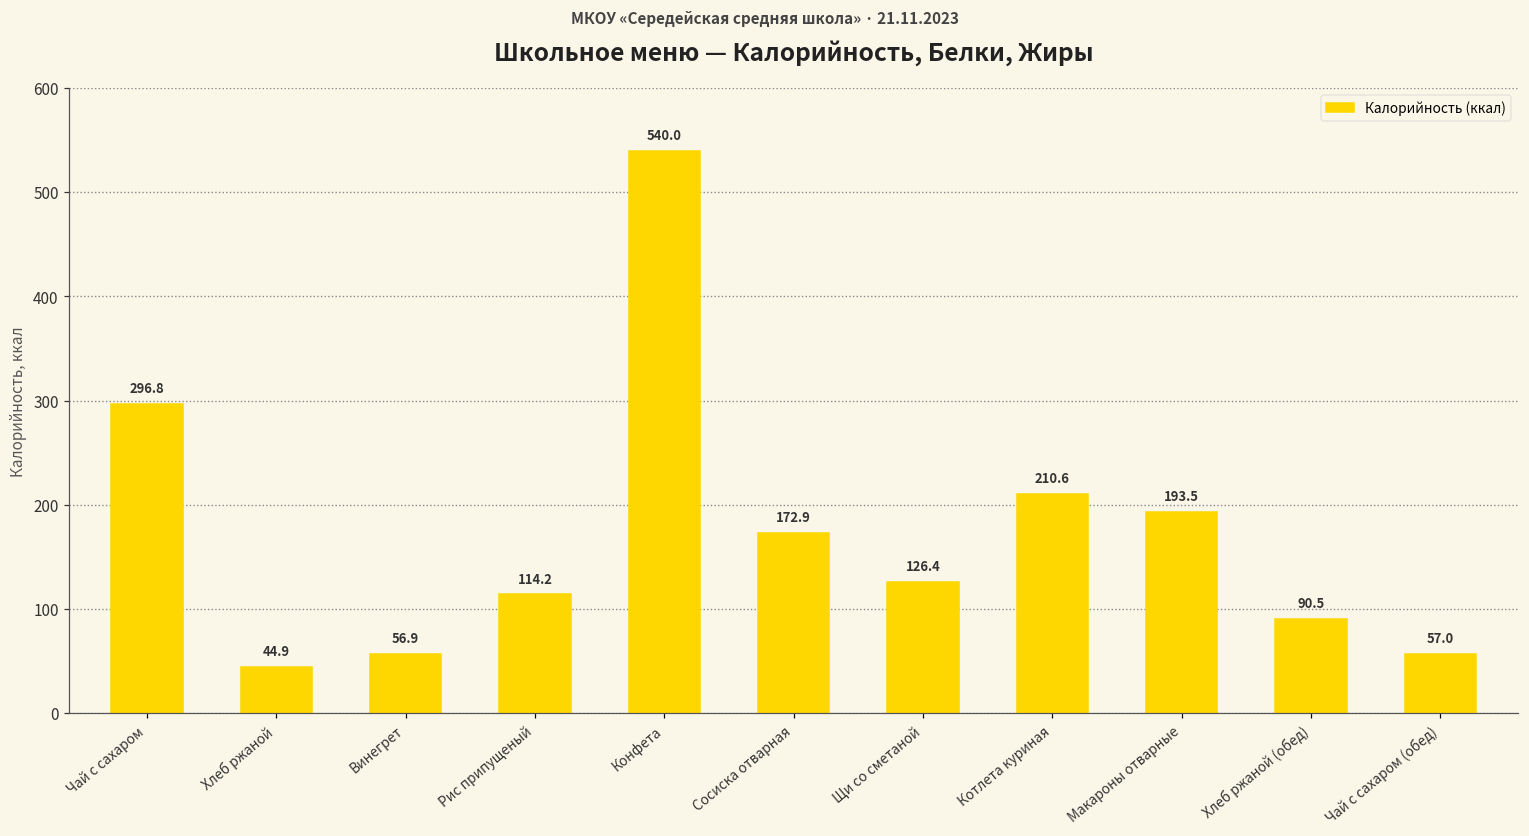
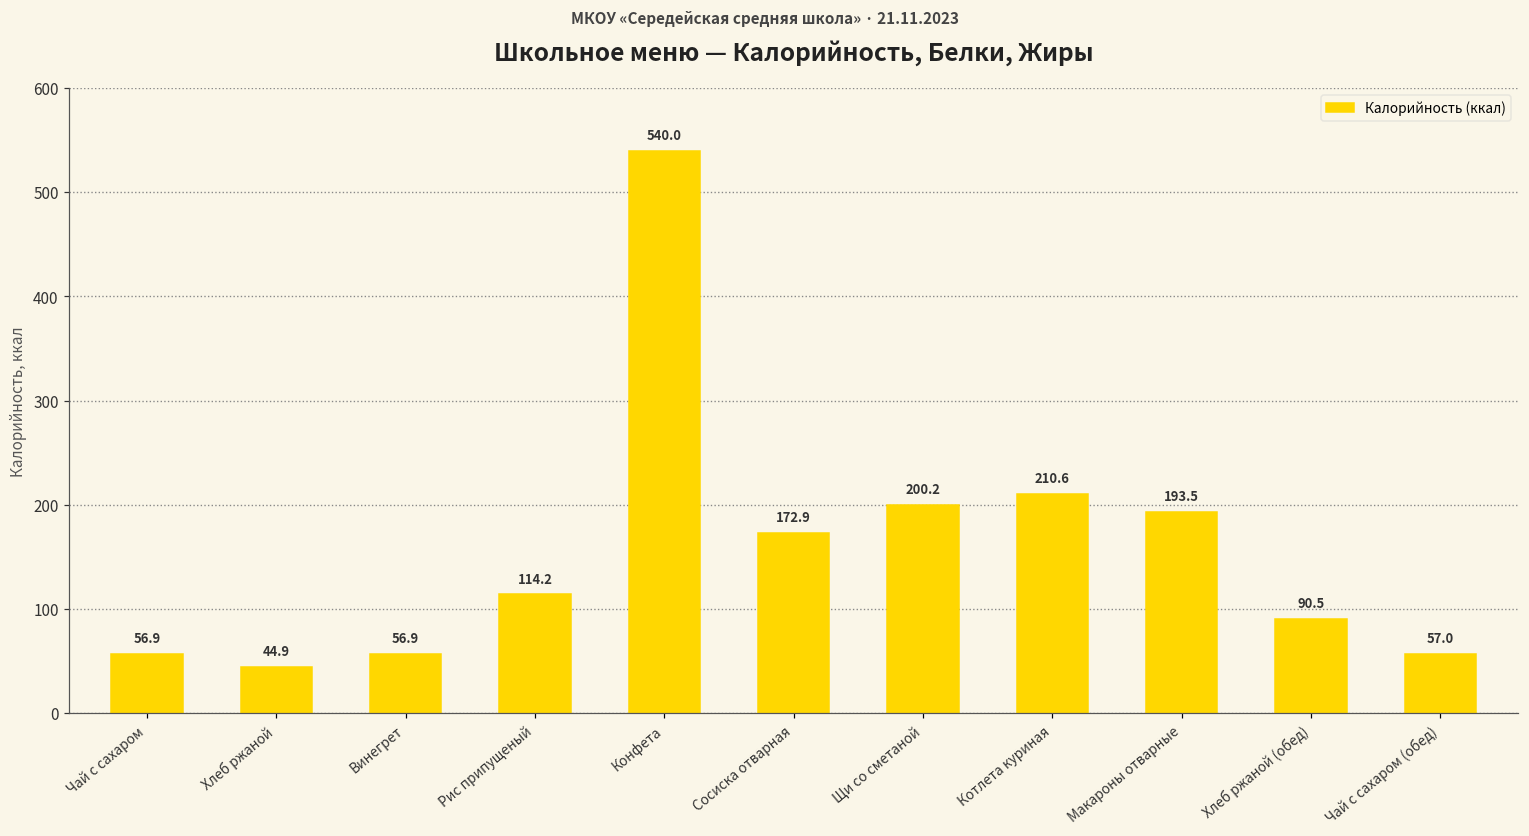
  {
-   "Чай с сахаром": 296.8,
+   "Чай с сахаром": 56.9,
    "Хлеб ржаной": 44.9,
    "Винегрет": 56.9,
    "Рис припущеный": 114.2,
    "Конфета": 540.0,
    "Сосиска отварная": 172.9,
-   "Щи со сметаной": 126.4,
+   "Щи со сметаной": 200.2,
    "Котлета куриная": 210.6,
    "Макароны отварные": 193.5,
    "Хлеб ржаной (обед)": 90.5,
    "Чай с сахаром (обед)": 57.0
  }
